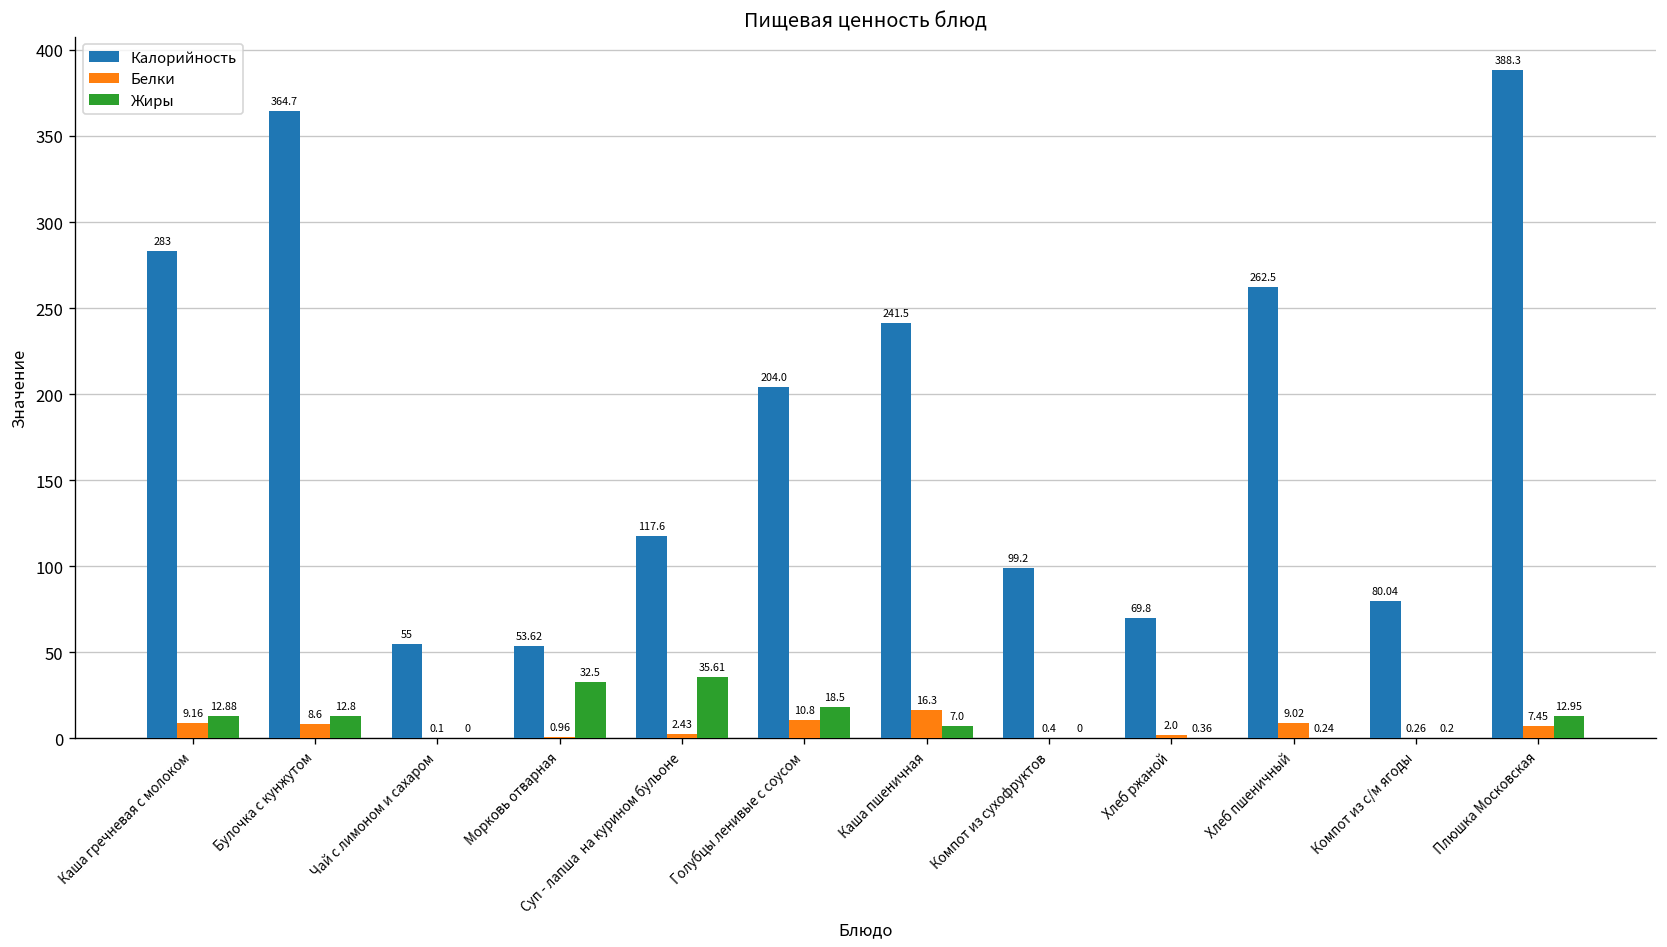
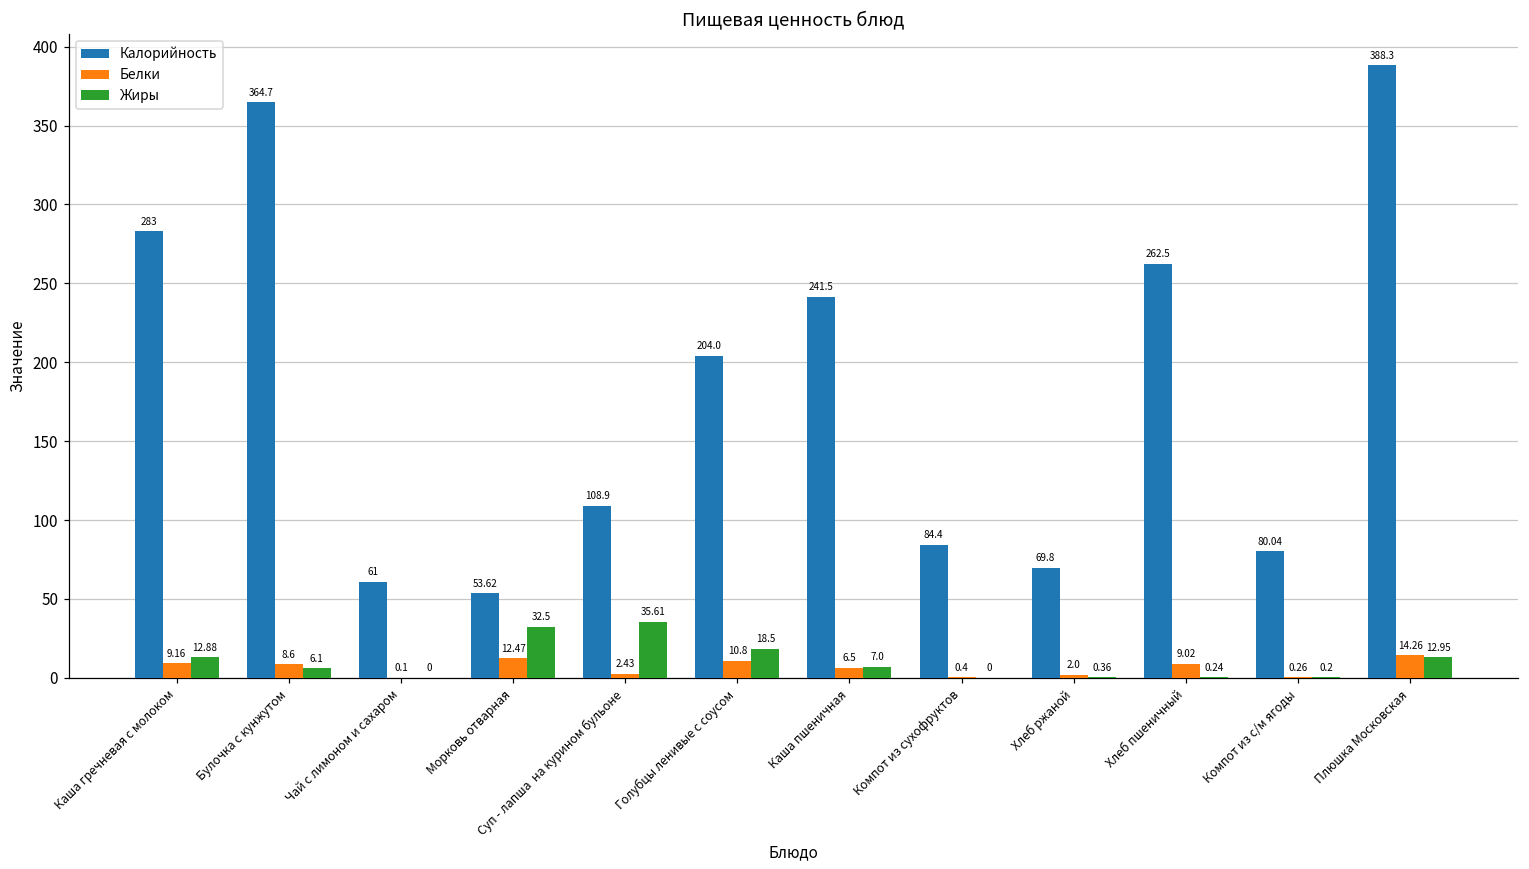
  {
    "Калорийность": {
      "Каша гречневая с молоком": 283,
      "Булочка с кунжутом": 364.7,
-     "Чай с лимоном и сахаром": 55,
+     "Чай с лимоном и сахаром": 61,
      "Морковь отварная": 53.62,
-     "Суп - лапша на курином бульоне": 117.6,
+     "Суп - лапша на курином бульоне": 108.9,
      "Голубцы ленивые с соусом": 204.0,
      "Каша пшеничная": 241.5,
-     "Компот из сухофруктов": 99.2,
+     "Компот из сухофруктов": 84.4,
      "Хлеб ржаной": 69.8,
      "Хлеб пшеничный": 262.5,
      "Компот из с/м ягоды": 80.04,
      "Плюшка Московская": 388.3
    },
    "Белки": {
      "Каша гречневая с молоком": 9.16,
      "Булочка с кунжутом": 8.6,
      "Чай с лимоном и сахаром": 0.1,
-     "Морковь отварная": 0.96,
+     "Морковь отварная": 12.47,
      "Суп - лапша на курином бульоне": 2.43,
      "Голубцы ленивые с соусом": 10.8,
-     "Каша пшеничная": 16.3,
+     "Каша пшеничная": 6.5,
      "Компот из сухофруктов": 0.4,
      "Хлеб ржаной": 2.0,
      "Хлеб пшеничный": 9.02,
      "Компот из с/м ягоды": 0.26,
-     "Плюшка Московская": 7.45
+     "Плюшка Московская": 14.26
    },
    "Жиры": {
      "Каша гречневая с молоком": 12.88,
-     "Булочка с кунжутом": 12.8,
+     "Булочка с кунжутом": 6.1,
      "Чай с лимоном и сахаром": 0,
      "Морковь отварная": 32.5,
      "Суп - лапша на курином бульоне": 35.61,
      "Голубцы ленивые с соусом": 18.5,
      "Каша пшеничная": 7.0,
      "Компот из сухофруктов": 0,
      "Хлеб ржаной": 0.36,
      "Хлеб пшеничный": 0.24,
      "Компот из с/м ягоды": 0.2,
      "Плюшка Московская": 12.95
    }
  }
